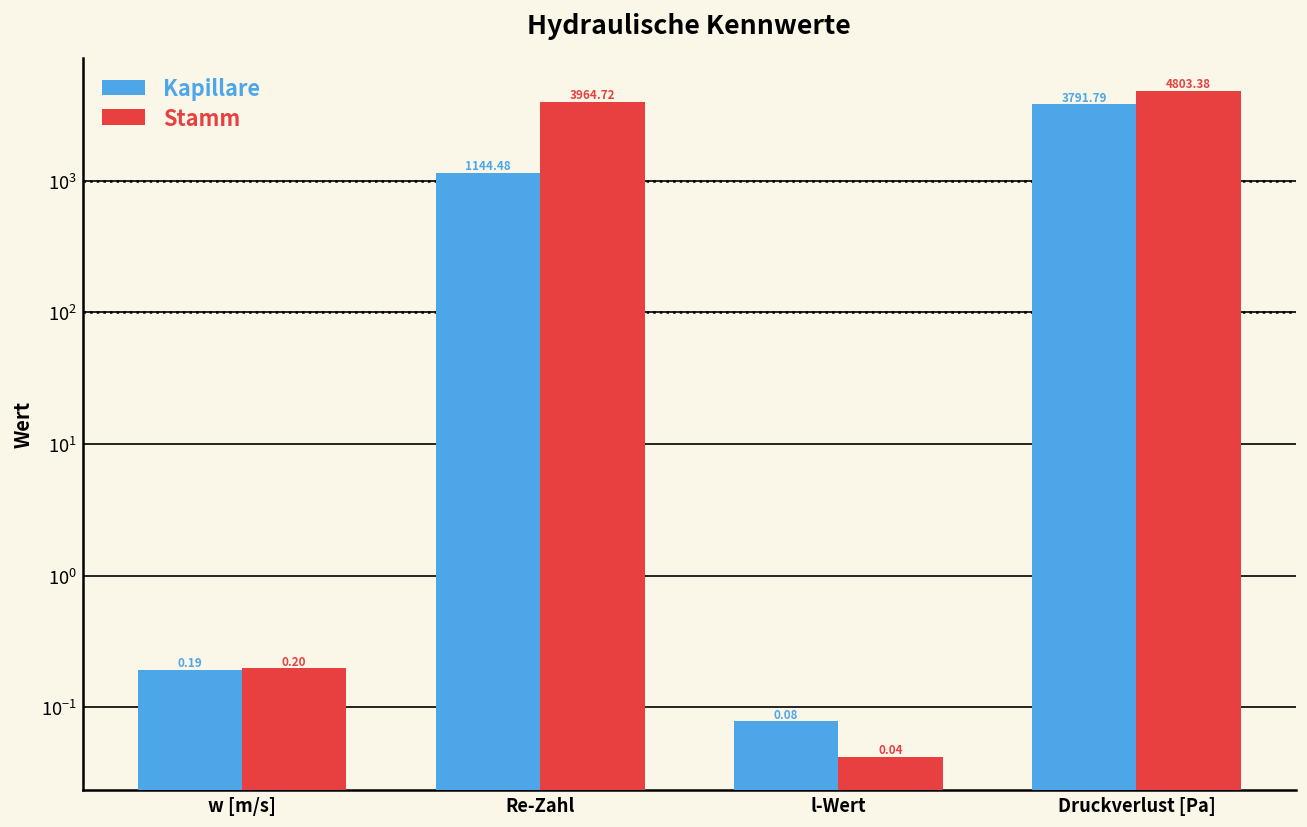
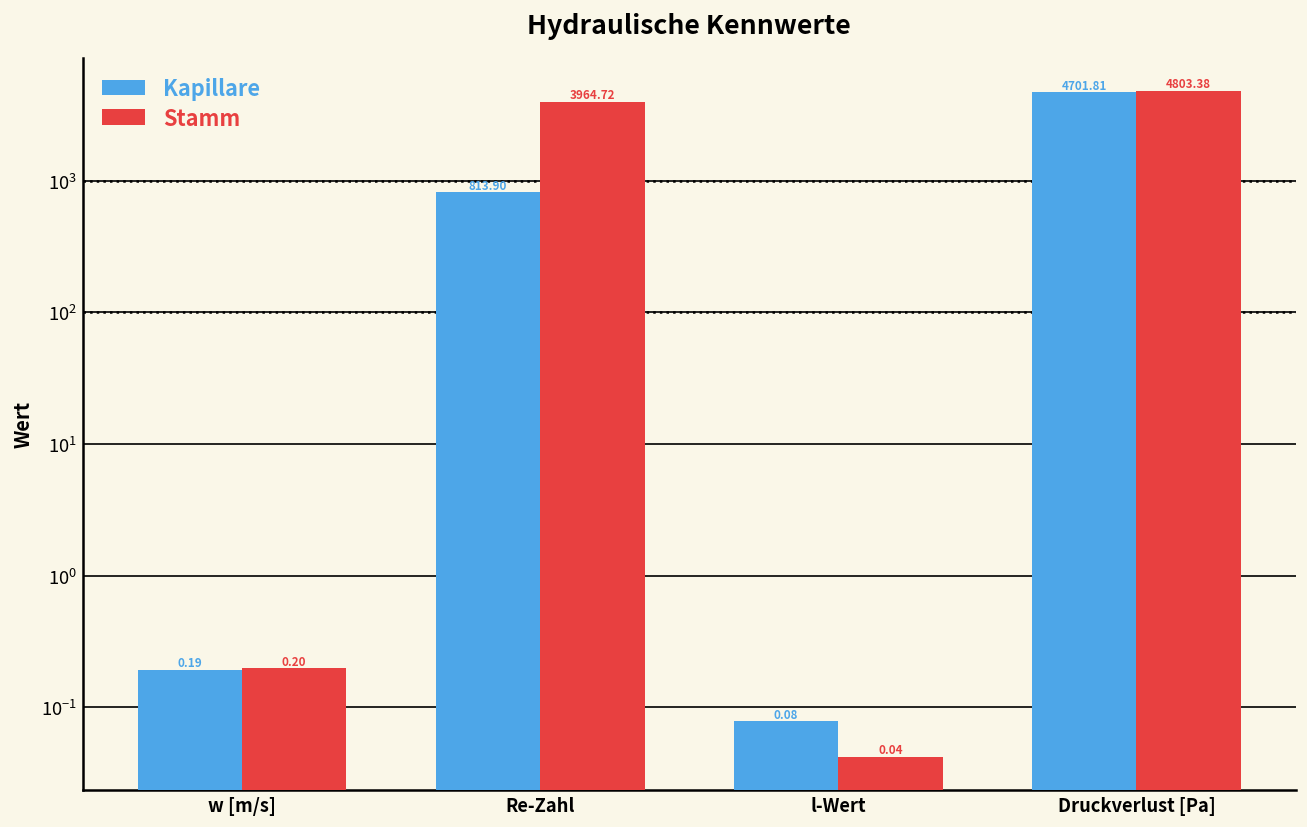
  {
    "Kapillare": {
      "w [m/s]": 0.19,
-     "Re-Zahl": 1144.48,
+     "Re-Zahl": 813.90,
      "l-Wert": 0.08,
-     "Druckverlust [Pa]": 3791.79
+     "Druckverlust [Pa]": 4701.81
    },
    "Stamm": {
      "w [m/s]": 0.20,
      "Re-Zahl": 3964.72,
      "l-Wert": 0.04,
      "Druckverlust [Pa]": 4803.38
    }
  }
